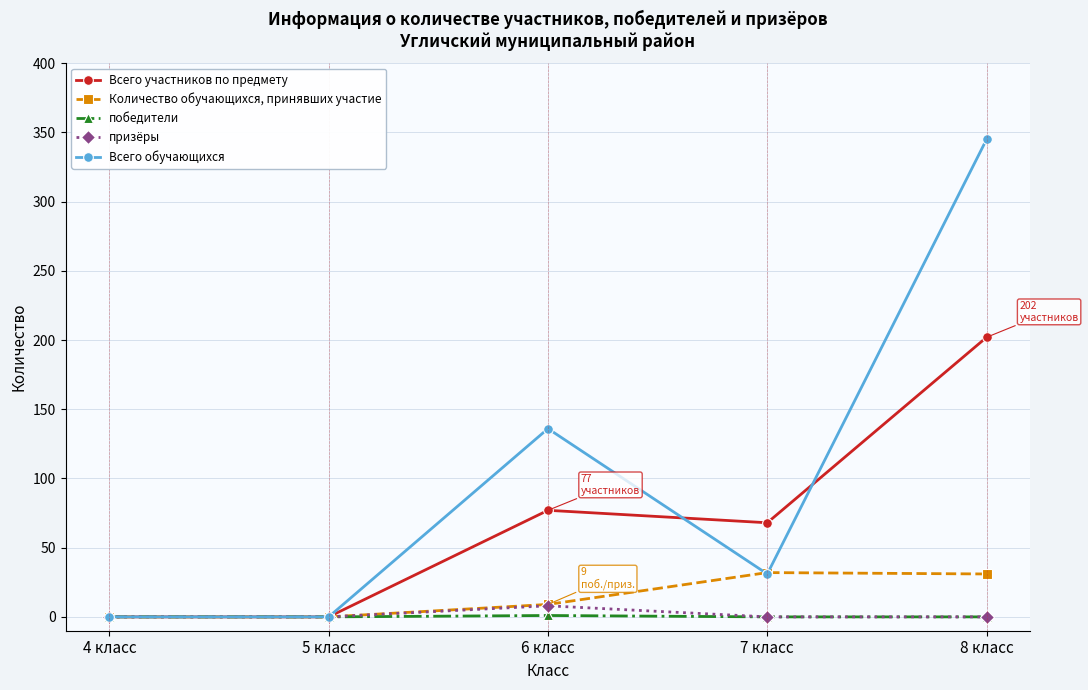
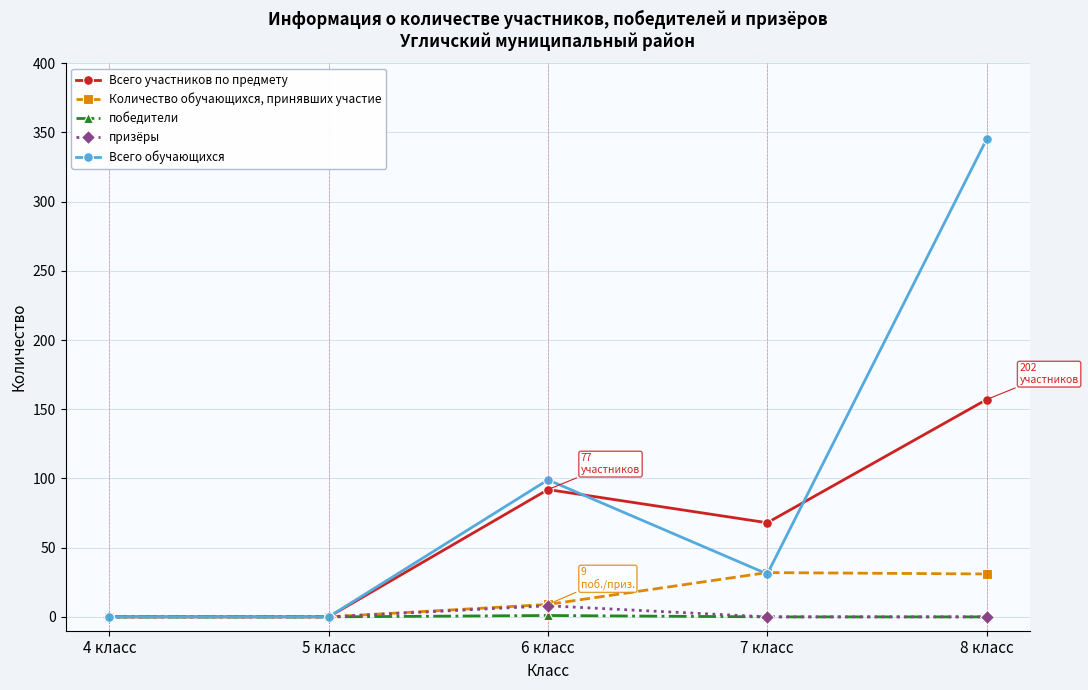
  {
    "Всего участников по предмету": {
-     "6 класс": 77,
+     "6 класс": 92,
      "7 класс": 68,
-     "8 класс": 202
+     "8 класс": 157
    },
    "Количество обучающихся, принявших участие": {
      "8 класс": 31
    },
    "победители": {
      "6 класс": 1
    },
    "Всего обучающихся": {
-     "6 класс": 136,
+     "6 класс": 99,
      "8 класс": 345
    }
  }
